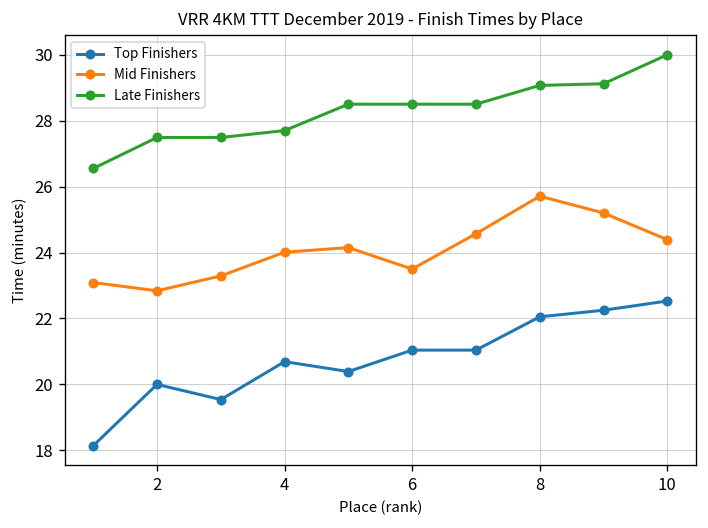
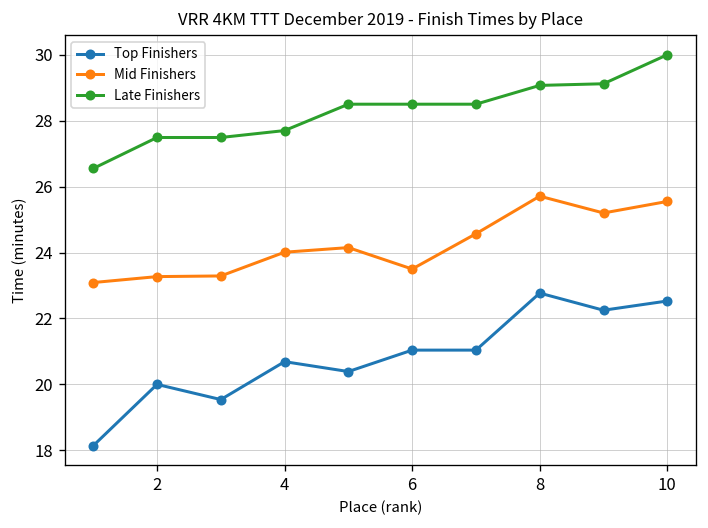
  {
    "Top Finishers": {
      "2": 20.0,
      "4": 20.7,
      "6": 21.0,
-     "8": 22.1,
+     "8": 22.8,
      "10": 22.5
    },
    "Mid Finishers": {
-     "2": 22.8,
+     "2": 23.3,
      "4": 24.0,
      "6": 23.5,
      "8": 25.7,
-     "10": 24.4
+     "10": 25.6
    },
    "Late Finishers": {
      "2": 27.5,
      "4": 27.7,
      "6": 28.5,
      "8": 29.1,
      "10": 30.0
    }
  }
